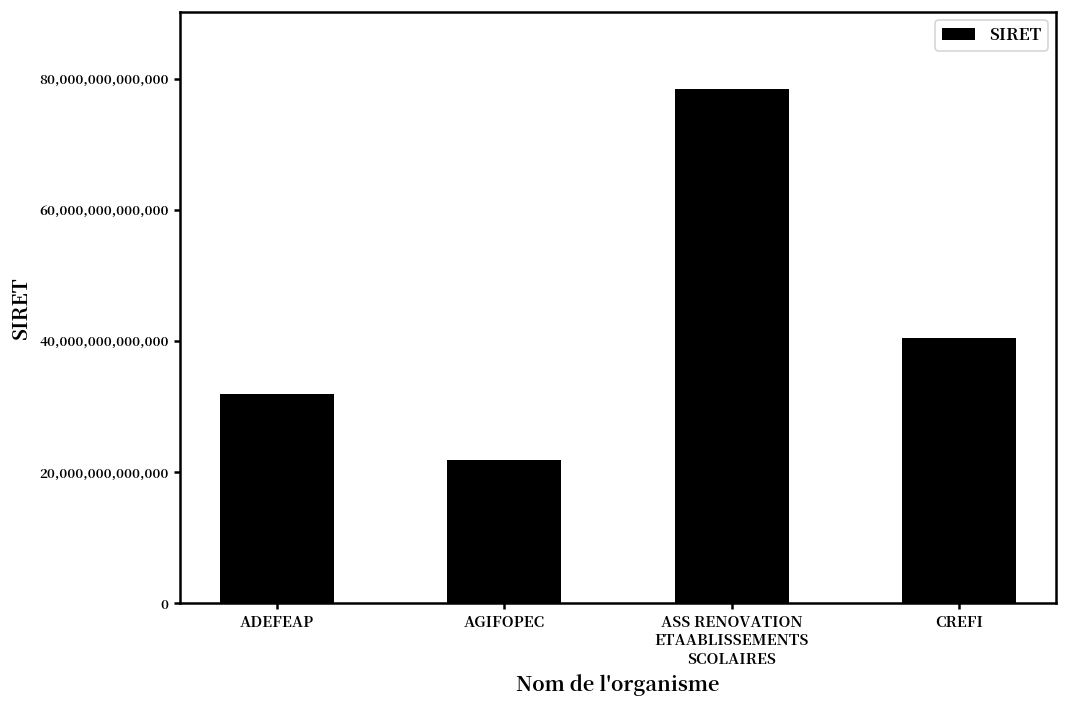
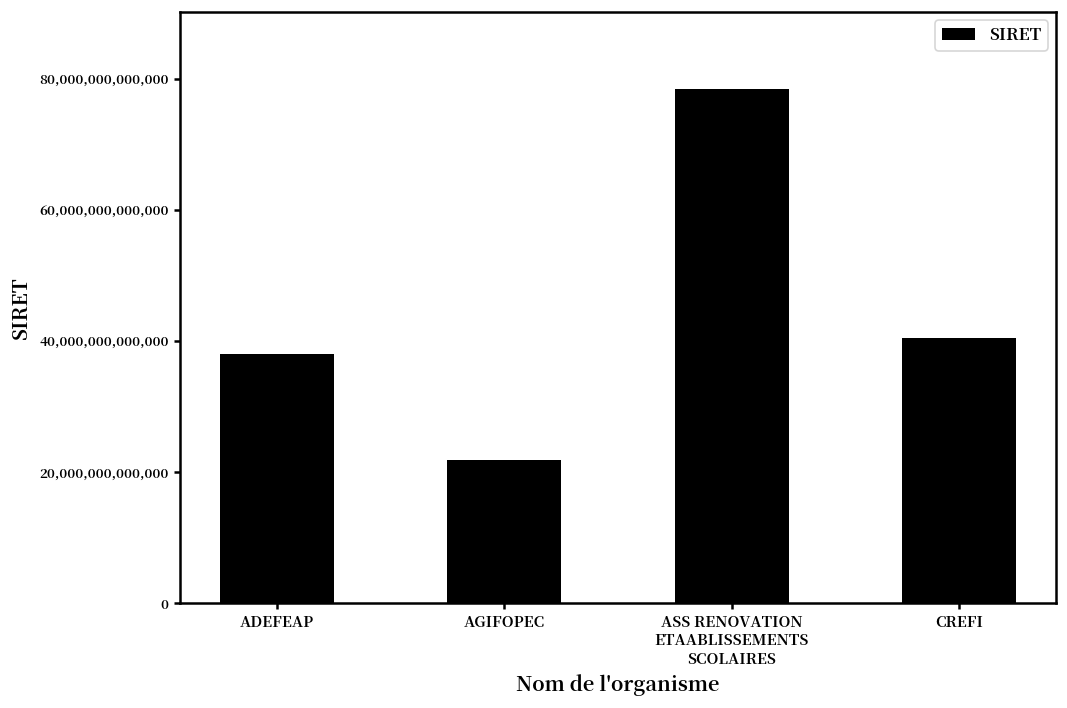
  {
-   "ADEFEAP": "32,000,000,000,000",
+   "ADEFEAP": "38,000,000,000,000",
    "AGIFOPEC": "22,000,000,000,000",
    "ASS RENOVATION ETAABLISSEMENTS SCOLAIRES": "78,000,000,000,000",
    "CREFI": "40,000,000,000,000"
  }
